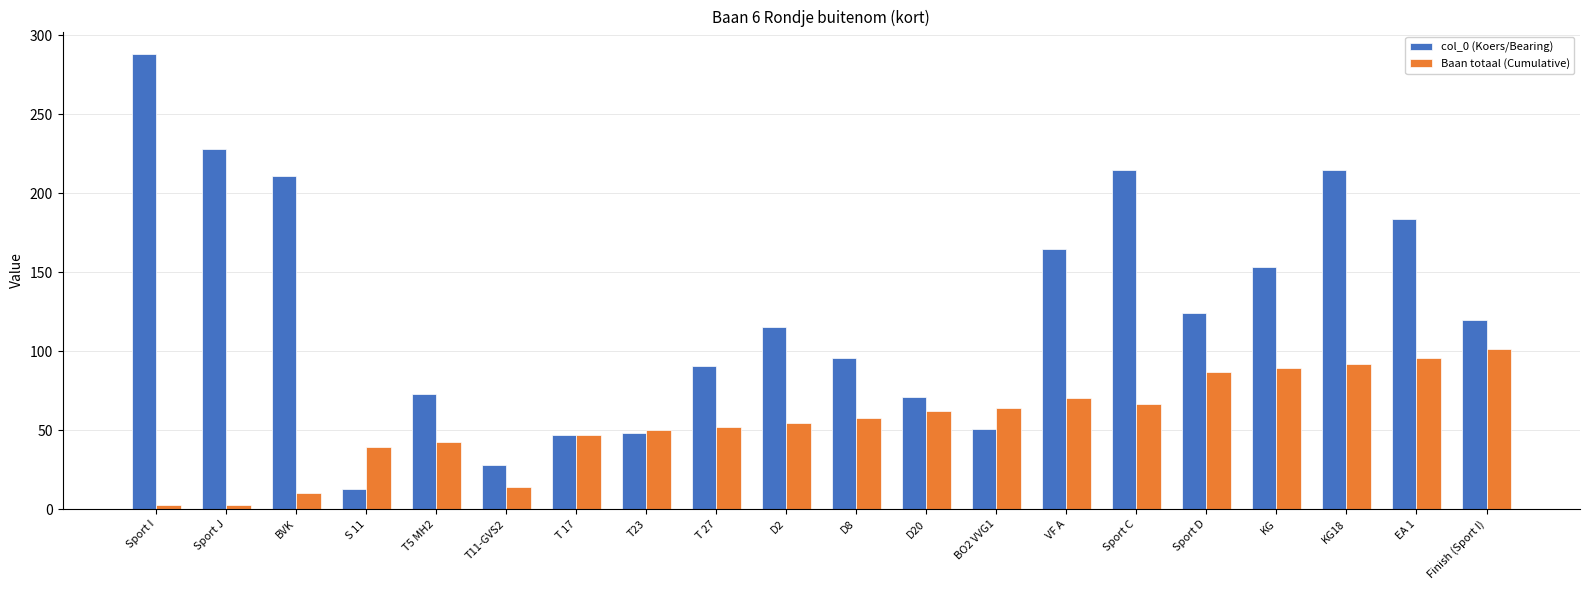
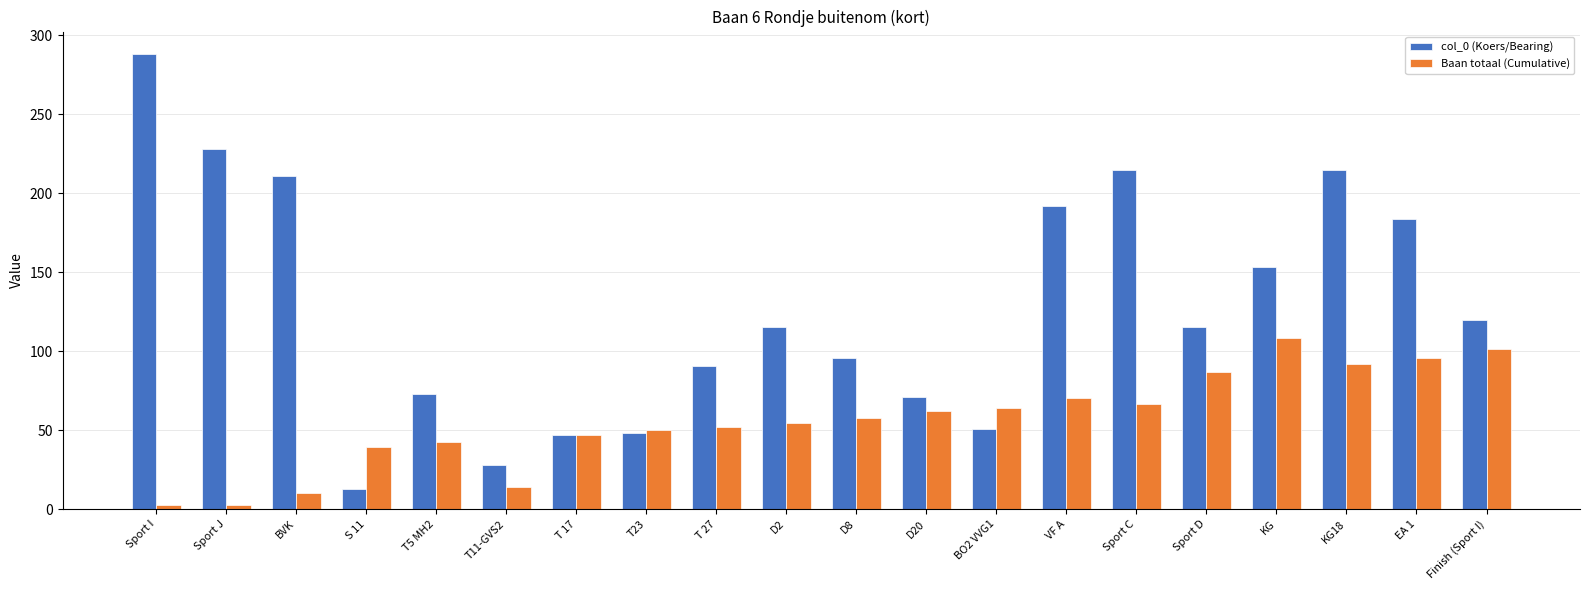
  {
    "col_0 (Koers/Bearing)": {
      "Sport I": 288,
      "Sport J": 228,
      "BVK": 211,
      "S 11": 13,
      "T5 MH2": 73,
      "T11-GVS2": 28,
      "T 17": 47,
      "T23": 48,
      "T 27": 91,
      "D2": 116,
      "D8": 96,
      "D20": 71,
      "BO2 VVG1": 51,
-     "VF A": 165,
+     "VF A": 192,
      "Sport C": 215,
-     "Sport D": 124,
+     "Sport D": 115,
      "KG": 153,
      "KG18": 214,
      "EA 1": 184,
      "Finish (Sport I)": 120
    },
    "Baan totaal (Cumulative)": {
      "Sport I": 3,
      "Sport J": 3,
      "BVK": 10,
      "S 11": 40,
      "T5 MH2": 42,
      "T11-GVS2": 14,
      "T 17": 47,
      "T23": 50,
      "T 27": 52,
      "D2": 55,
      "D8": 58,
      "D20": 62,
      "BO2 VVG1": 64,
      "VF A": 70,
      "Sport C": 67,
      "Sport D": 87,
-     "KG": 89,
+     "KG": 108,
      "KG18": 92,
      "EA 1": 96,
      "Finish (Sport I)": 101
    }
  }
